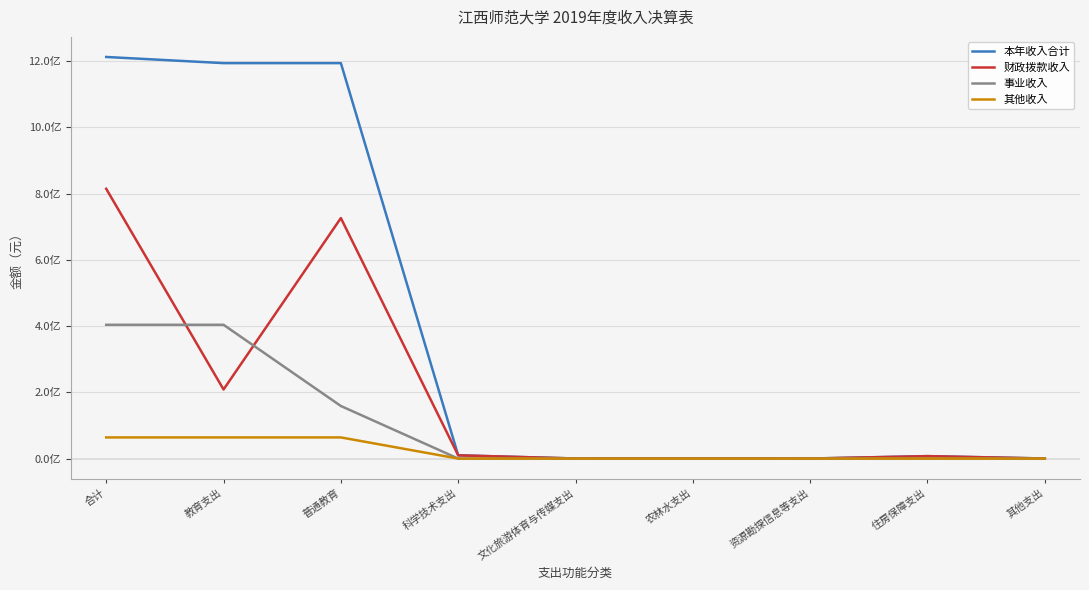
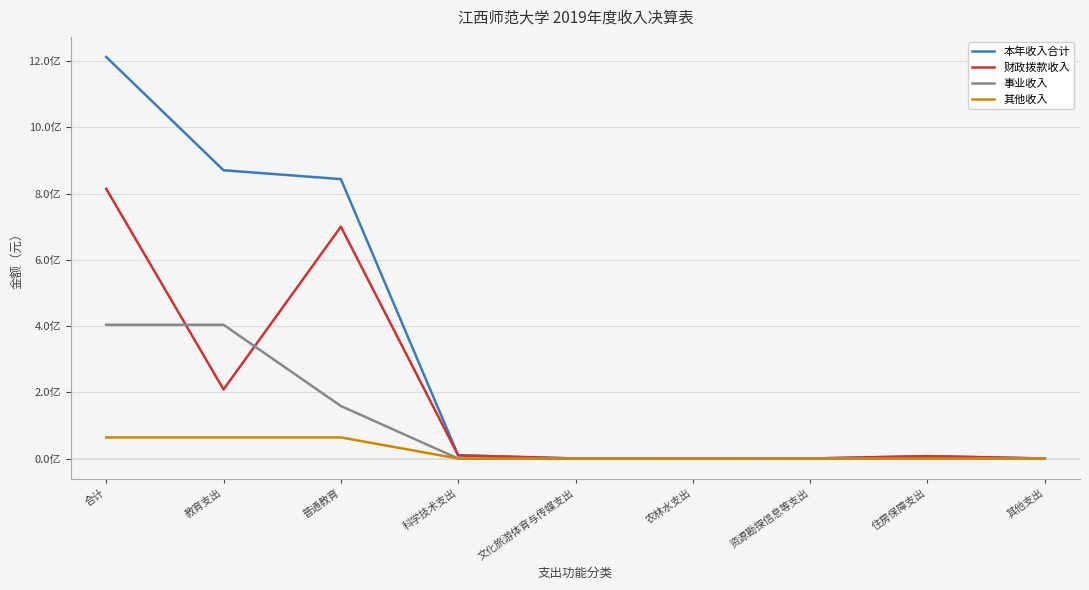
  {
    "本年收入合计": {
      "合计": "12.1亿",
-     "教育支出": "11.9亿",
-     "普通教育": "11.9亿"
+     "教育支出": "8.7亿",
+     "普通教育": "8.4亿"
    },
    "财政拨款收入": {
      "合计": "8.1亿",
      "教育支出": "2.1亿",
-     "普通教育": "7.3亿"
+     "普通教育": "7.0亿"
    },
    "事业收入": {
      "合计": "4.0亿",
      "教育支出": "4.0亿",
      "普通教育": "1.6亿"
    },
    "其他收入": {
      "合计": "0.6亿",
      "教育支出": "0.6亿",
      "普通教育": "0.6亿"
    }
  }
